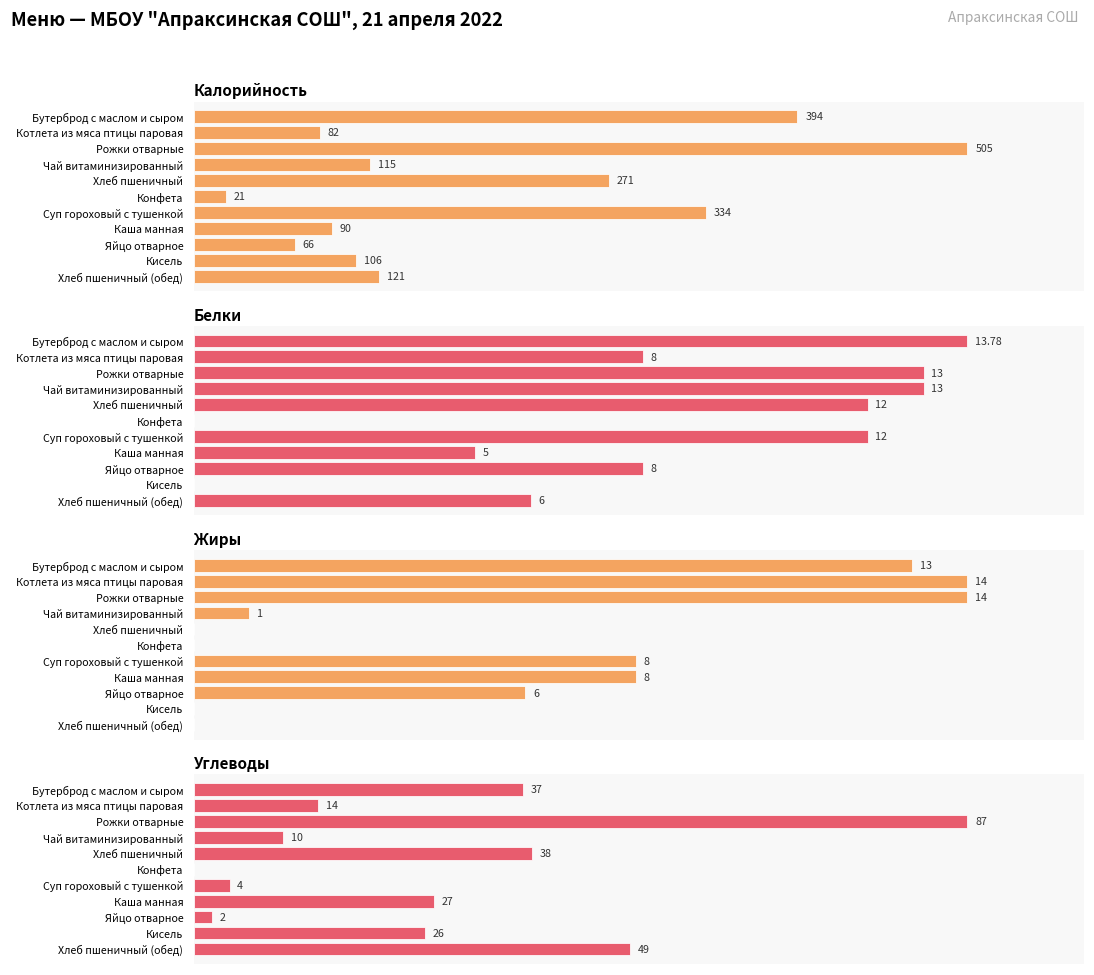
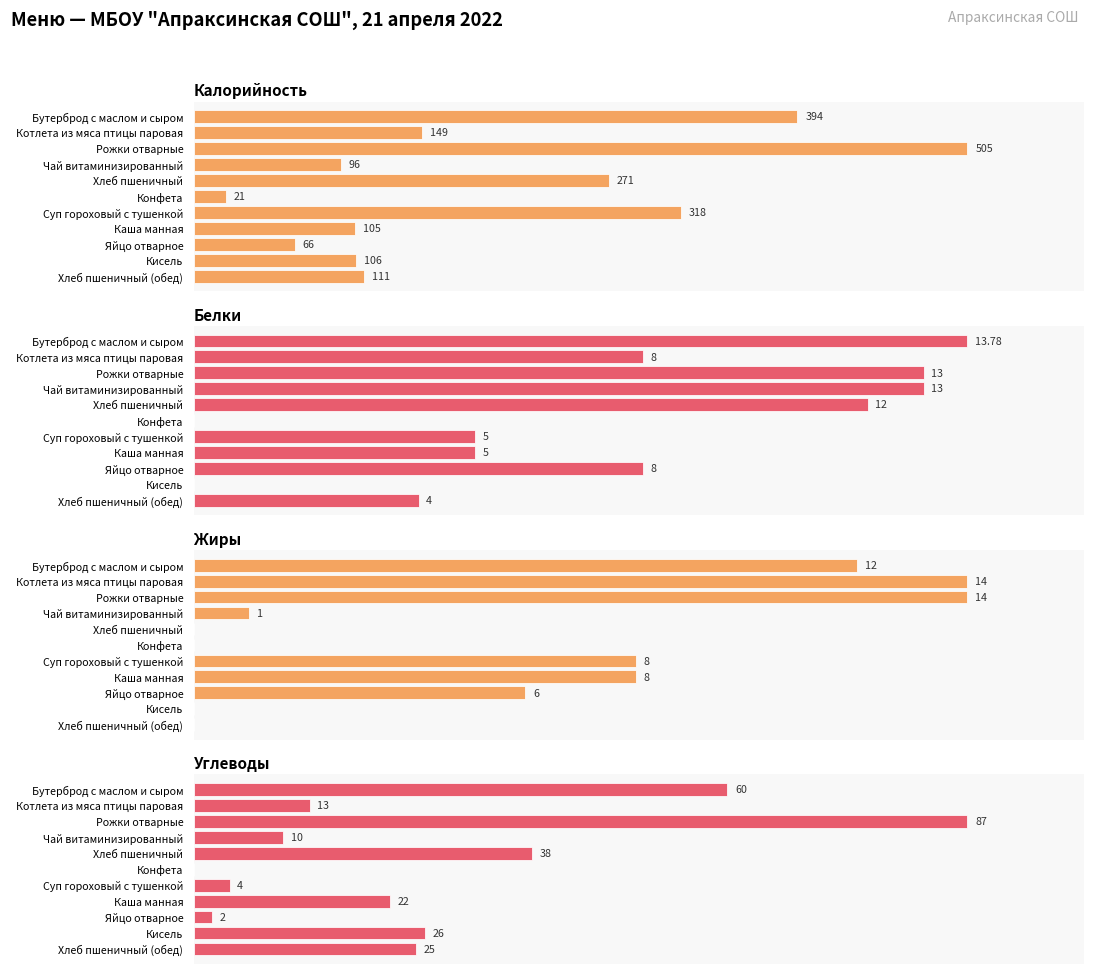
  {
    "Калорийность": {
      "Бутерброд с маслом и сыром": 394,
-     "Котлета из мяса птицы паровая": 82,
+     "Котлета из мяса птицы паровая": 149,
      "Рожки отварные": 505,
-     "Чай витаминизированный": 115,
+     "Чай витаминизированный": 96,
      "Хлеб пшеничный": 271,
      "Конфета": 21,
-     "Суп гороховый с тушенкой": 334,
-     "Каша манная": 90,
+     "Суп гороховый с тушенкой": 318,
+     "Каша манная": 105,
      "Яйцо отварное": 66,
      "Кисель": 106,
-     "Хлеб пшеничный (обед)": 121
+     "Хлеб пшеничный (обед)": 111
    },
    "Белки": {
      "Бутерброд с маслом и сыром": 13.78,
      "Котлета из мяса птицы паровая": 8,
      "Рожки отварные": 13,
      "Чай витаминизированный": 13,
      "Хлеб пшеничный": 12,
-     "Суп гороховый с тушенкой": 12,
+     "Суп гороховый с тушенкой": 5,
      "Каша манная": 5,
      "Яйцо отварное": 8,
-     "Хлеб пшеничный (обед)": 6
+     "Хлеб пшеничный (обед)": 4
    },
    "Жиры": {
-     "Бутерброд с маслом и сыром": 13,
+     "Бутерброд с маслом и сыром": 12,
      "Котлета из мяса птицы паровая": 14,
      "Рожки отварные": 14,
      "Чай витаминизированный": 1,
      "Суп гороховый с тушенкой": 8,
      "Каша манная": 8,
      "Яйцо отварное": 6
    },
    "Углеводы": {
-     "Бутерброд с маслом и сыром": 37,
-     "Котлета из мяса птицы паровая": 14,
+     "Бутерброд с маслом и сыром": 60,
+     "Котлета из мяса птицы паровая": 13,
      "Рожки отварные": 87,
      "Чай витаминизированный": 10,
      "Хлеб пшеничный": 38,
      "Суп гороховый с тушенкой": 4,
-     "Каша манная": 27,
+     "Каша манная": 22,
      "Яйцо отварное": 2,
      "Кисель": 26,
-     "Хлеб пшеничный (обед)": 49
+     "Хлеб пшеничный (обед)": 25
    }
  }
